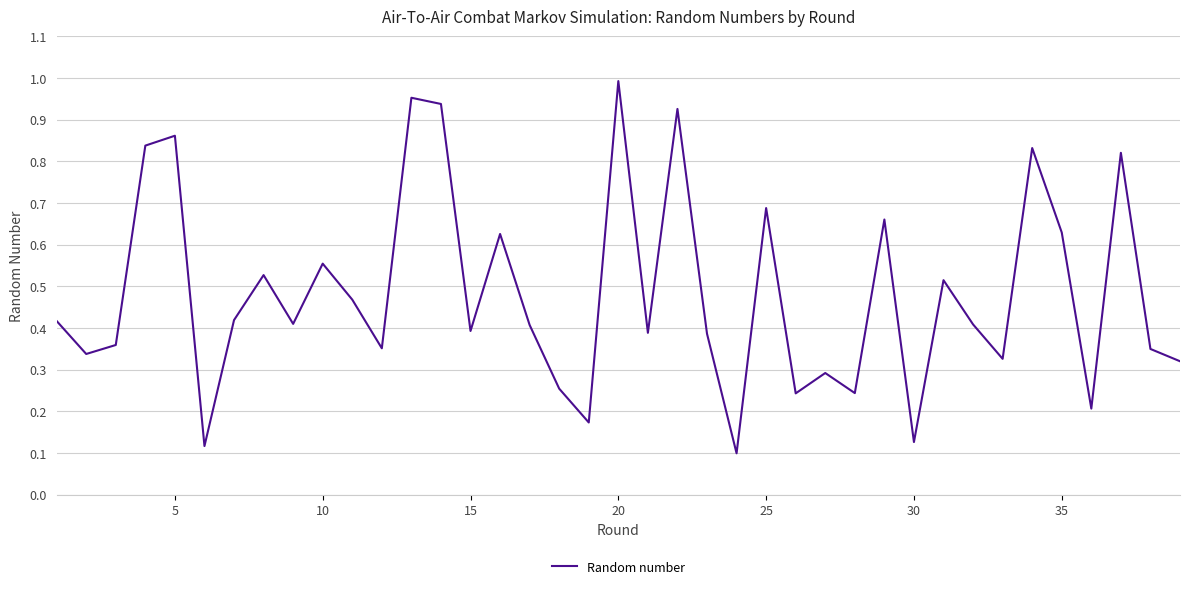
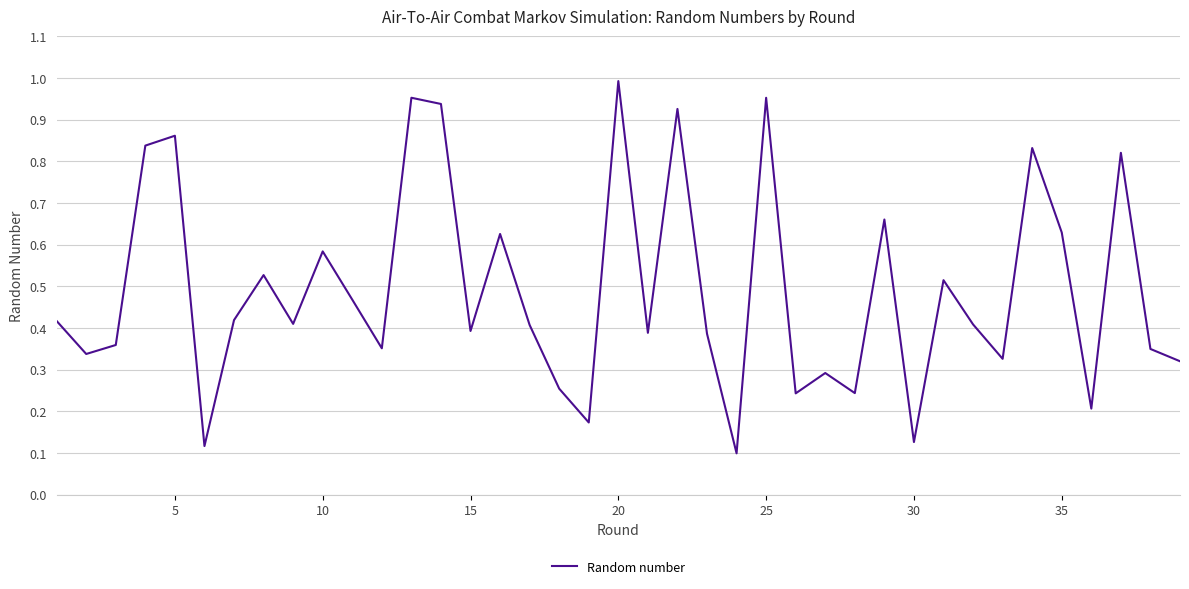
  {
    "5": 0.86,
-   "10": 0.55,
+   "10": 0.58,
    "15": 0.39,
    "20": 0.99,
-   "25": 0.69,
+   "25": 0.95,
    "30": 0.13,
    "35": 0.63
  }
